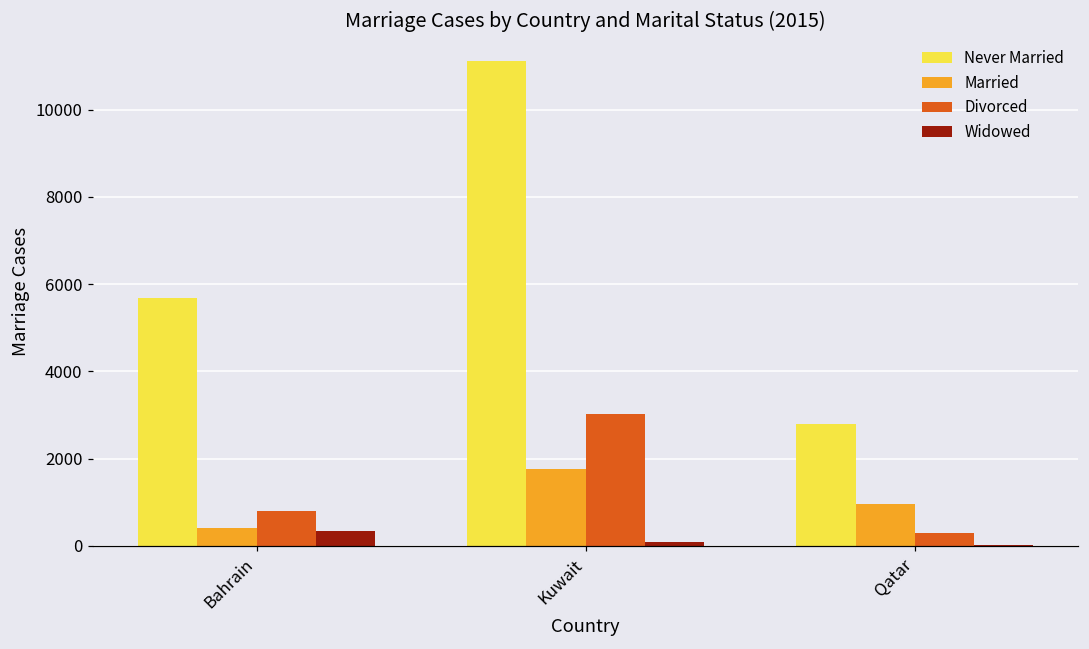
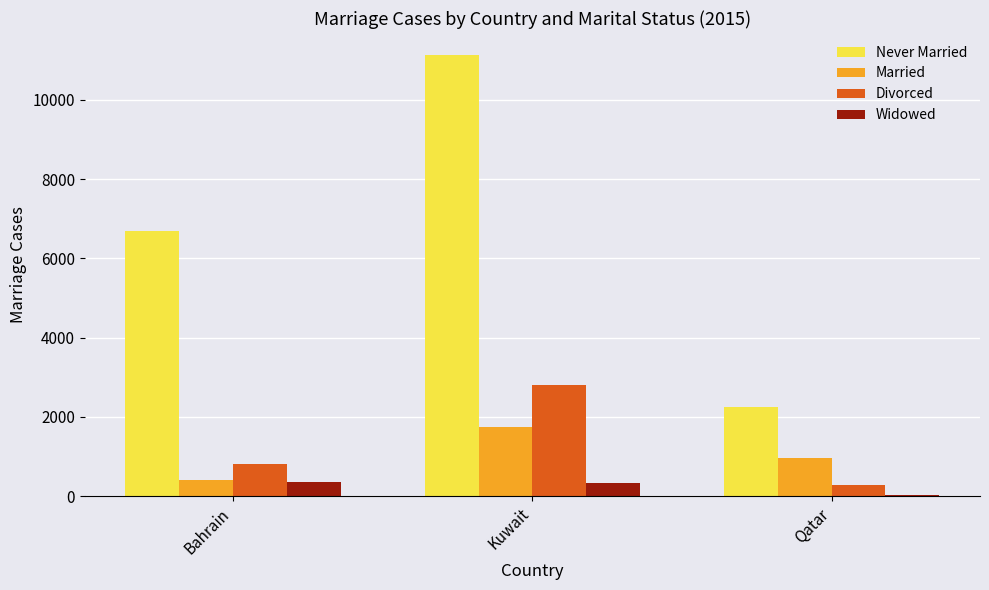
  {
    "Never Married": {
-     "Bahrain": 5700,
+     "Bahrain": 6700,
      "Kuwait": 11100,
-     "Qatar": 2800
+     "Qatar": 2300
    },
    "Married": {
      "Bahrain": 400,
      "Kuwait": 1800,
      "Qatar": 1000
    },
    "Divorced": {
      "Bahrain": 800,
-     "Kuwait": 3000,
+     "Kuwait": 2800,
      "Qatar": 300
    },
    "Widowed": {
      "Bahrain": 300,
-     "Kuwait": 100
+     "Kuwait": 300
    }
  }
